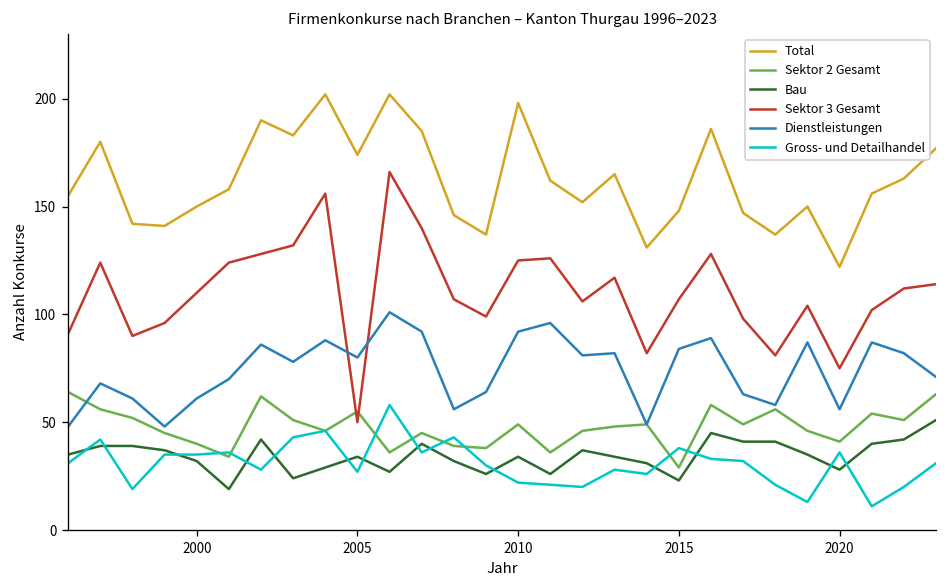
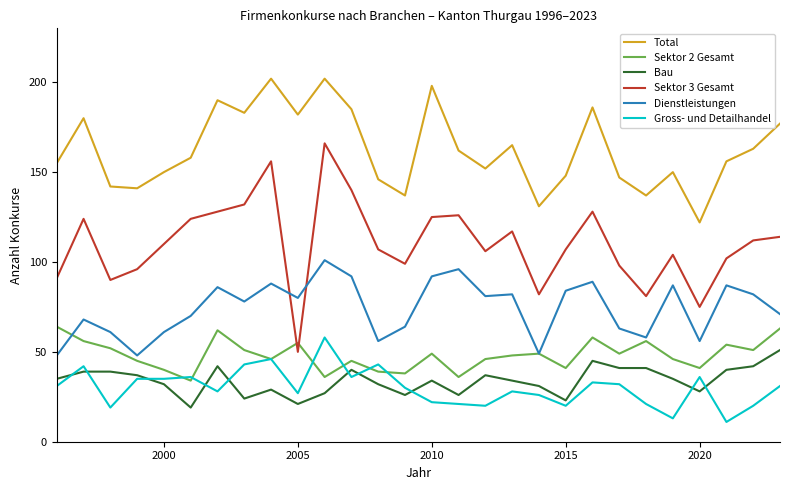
  {
    "Total": {
      "2000": 150,
-     "2005": 174,
+     "2005": 182,
      "2010": 198,
      "2015": 148,
      "2020": 122
    },
    "Sektor 2 Gesamt": {
      "2000": 40,
      "2005": 55,
      "2010": 49,
-     "2015": 29,
+     "2015": 41,
      "2020": 41
    },
    "Bau": {
      "2000": 32,
-     "2005": 34,
+     "2005": 21,
      "2010": 34,
      "2015": 23,
      "2020": 28
    },
    "Sektor 3 Gesamt": {
      "2000": 110,
      "2005": 50,
      "2010": 125,
      "2015": 107,
      "2020": 75
    },
    "Dienstleistungen": {
      "2000": 61,
      "2005": 80,
      "2010": 92,
      "2015": 84,
      "2020": 56
    },
    "Gross- und Detailhandel": {
      "2000": 35,
      "2005": 27,
      "2010": 22,
-     "2015": 38,
+     "2015": 20,
      "2020": 36
    }
  }
